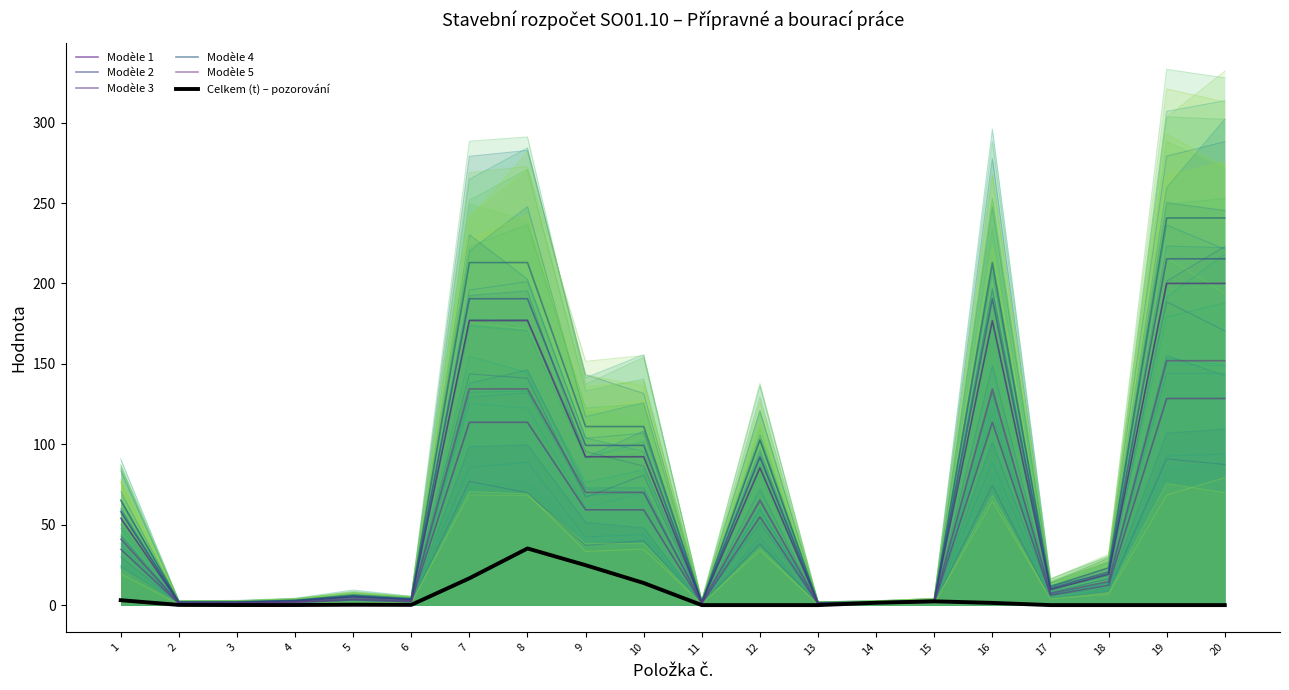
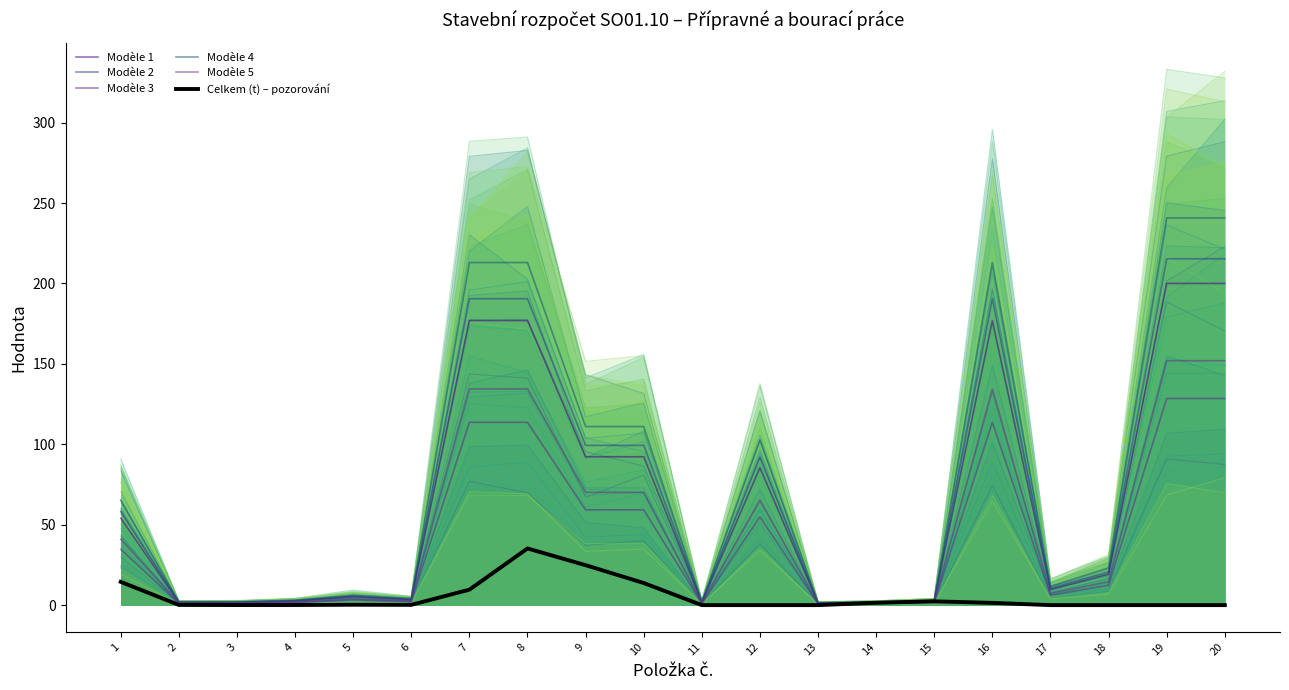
  {
    "Celkem (t) – pozorování": {
-     "1": 3,
+     "1": 14,
      "5": 0,
-     "7": 17,
+     "7": 10,
      "8": 35,
      "9": 25,
      "10": 14,
      "12": 0,
      "16": 1,
      "17": 0,
      "18": 0,
      "19": 0,
      "20": 0
    }
  }
